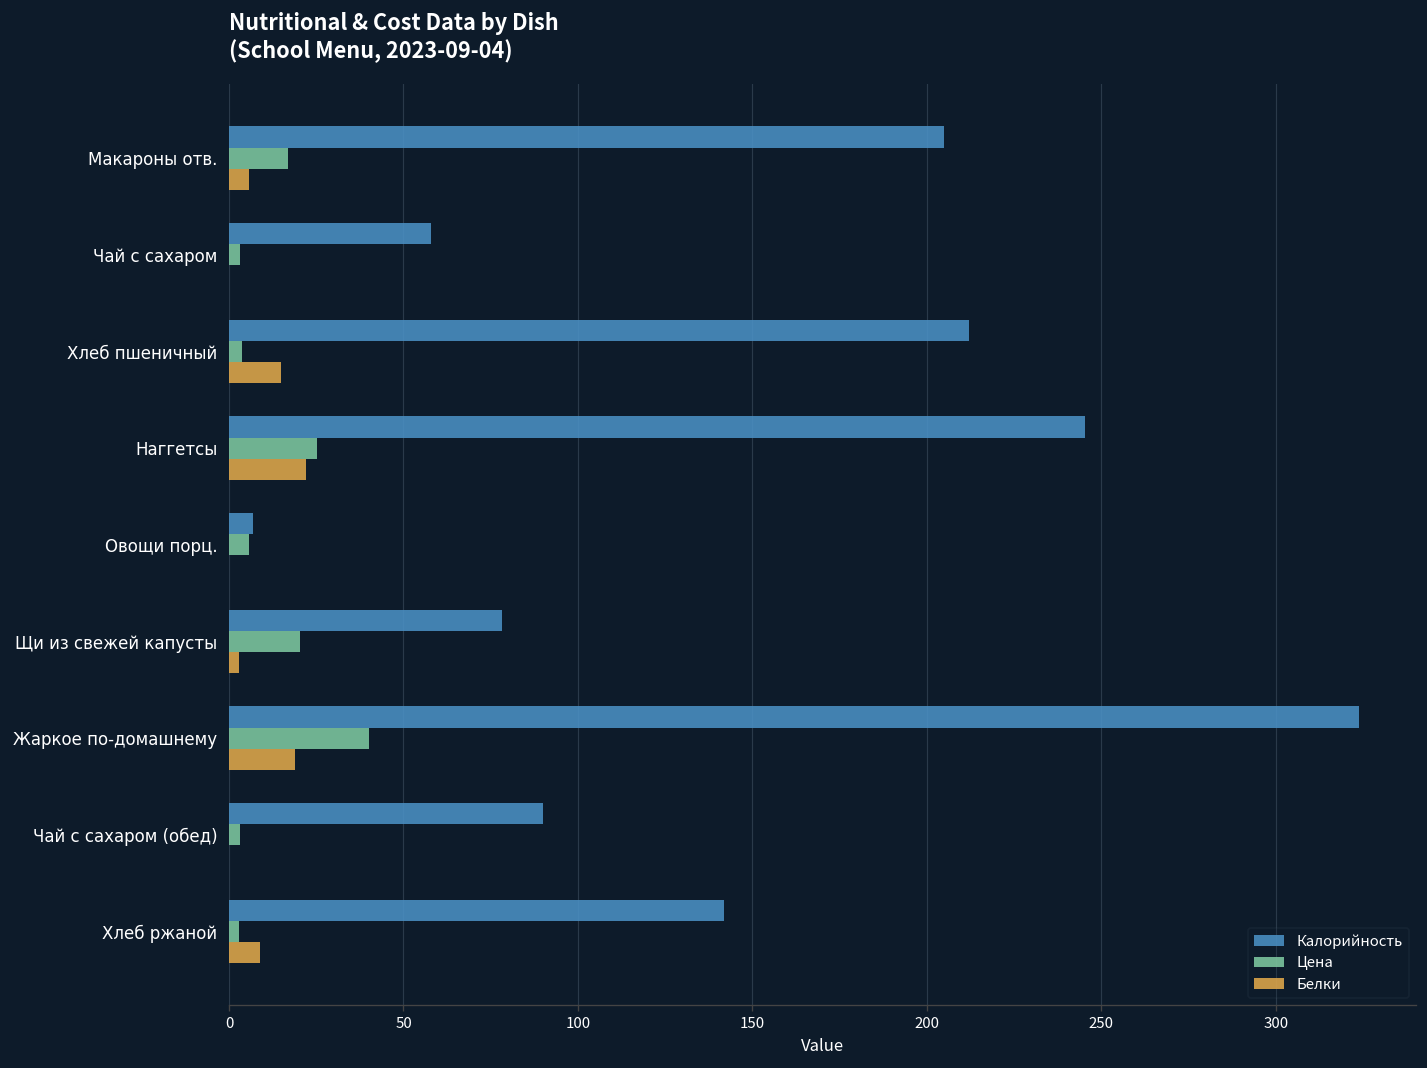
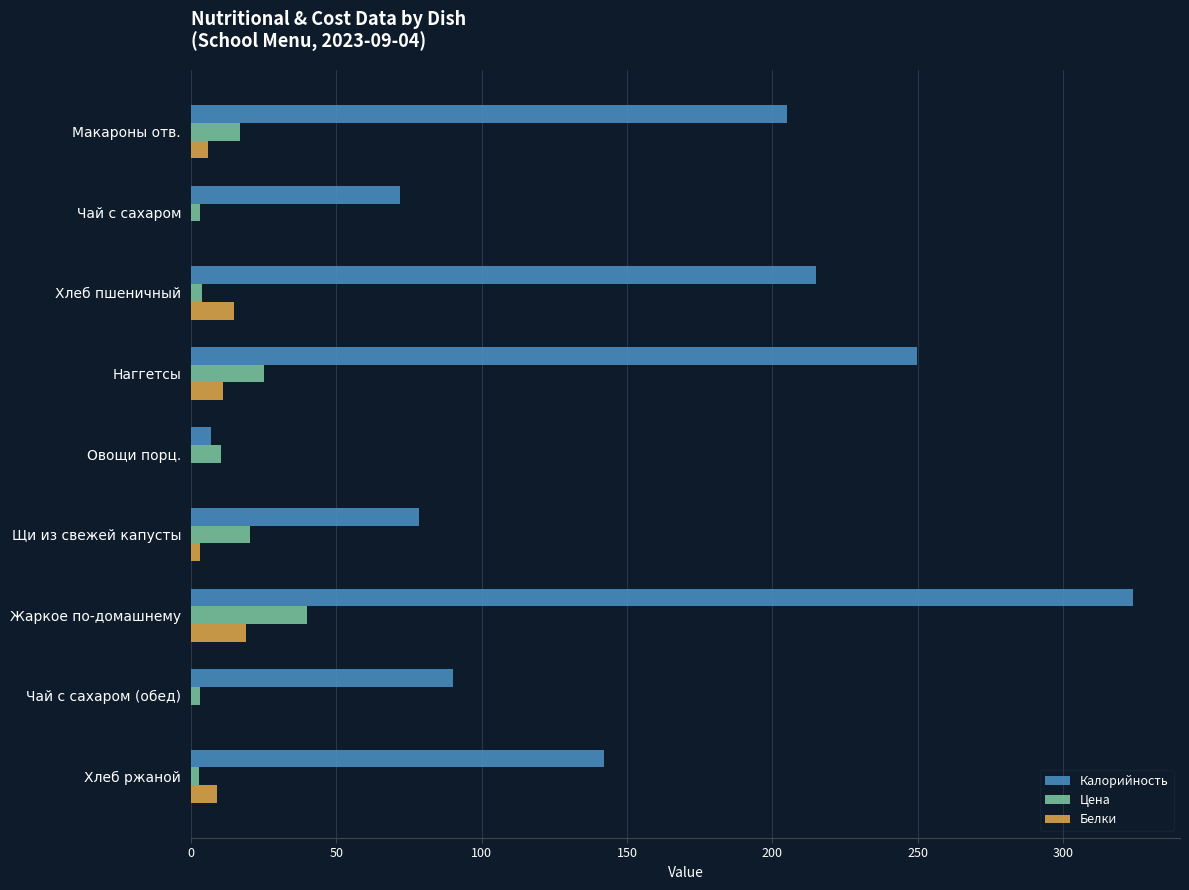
  {
    "Калорийность": {
      "Макароны отв.": 205,
-     "Чай с сахаром": 58,
-     "Хлеб пшеничный": 212,
-     "Наггетсы": 245,
+     "Чай с сахаром": 72,
+     "Хлеб пшеничный": 215,
+     "Наггетсы": 250,
      "Овощи порц.": 7,
      "Щи из свежей капусты": 78,
      "Жаркое по-домашнему": 324,
      "Чай с сахаром (обед)": 90,
      "Хлеб ржаной": 142
    },
    "Цена": {
      "Макароны отв.": 17,
      "Чай с сахаром": 3,
      "Хлеб пшеничный": 4,
      "Наггетсы": 25,
-     "Овощи порц.": 6,
+     "Овощи порц.": 10,
      "Щи из свежей капусты": 20,
      "Жаркое по-домашнему": 40,
      "Чай с сахаром (обед)": 3,
      "Хлеб ржаной": 3
    },
    "Белки": {
      "Макароны отв.": 6,
      "Чай с сахаром": 0,
      "Хлеб пшеничный": 15,
-     "Наггетсы": 22,
+     "Наггетсы": 11,
      "Щи из свежей капусты": 3,
      "Жаркое по-домашнему": 19,
      "Чай с сахаром (обед)": 0,
      "Хлеб ржаной": 9
    }
  }
